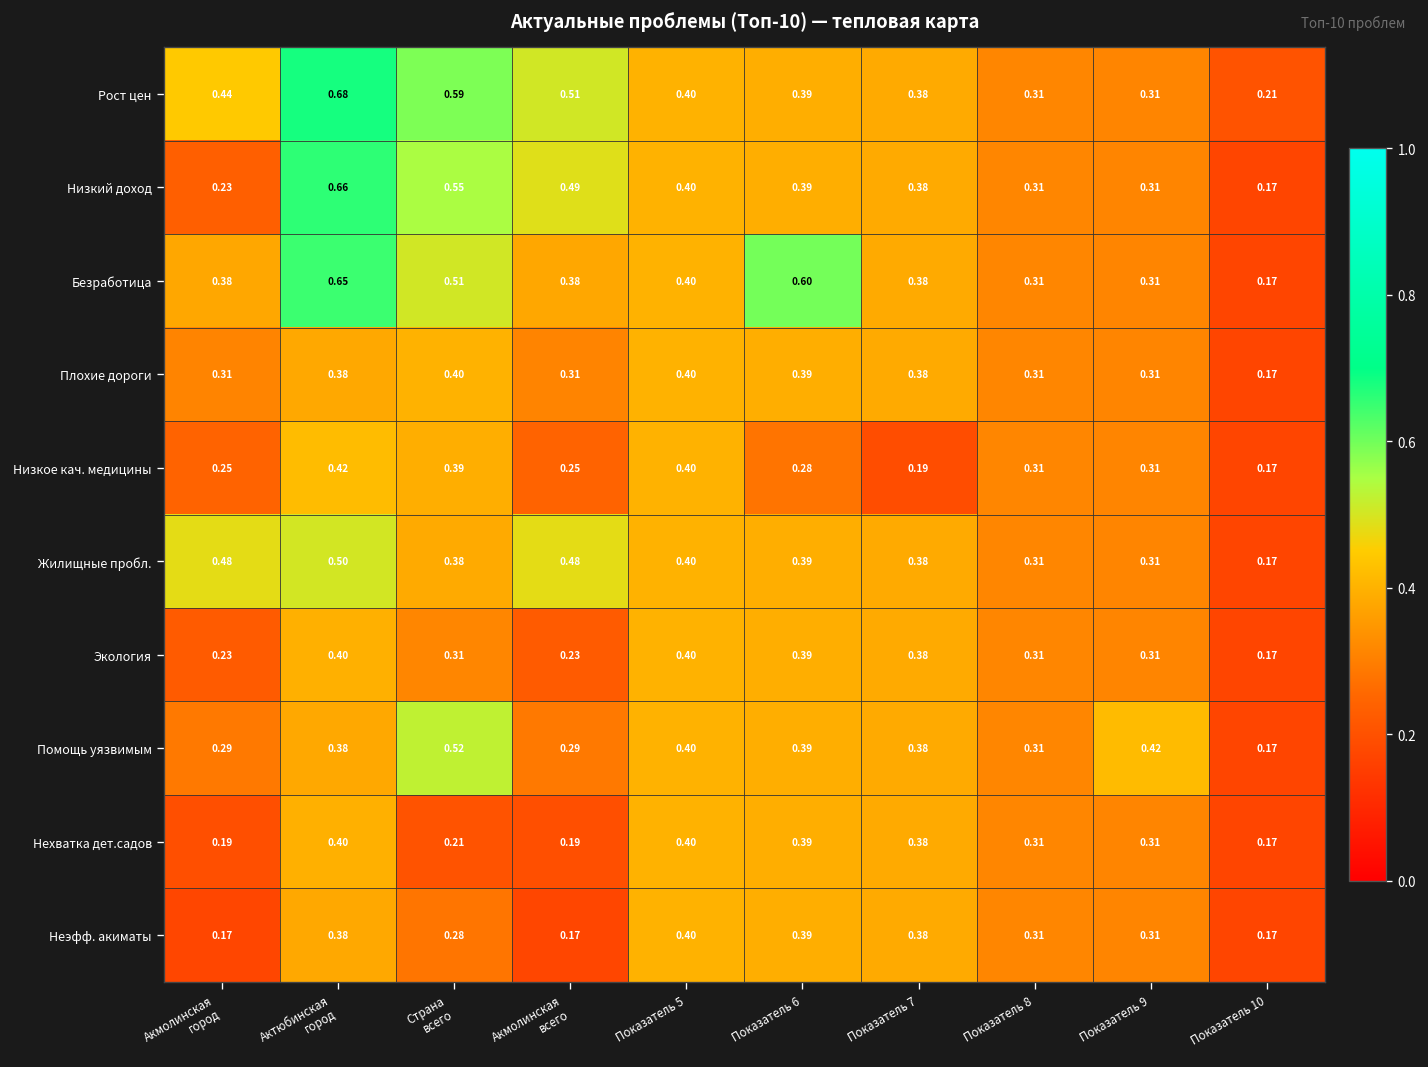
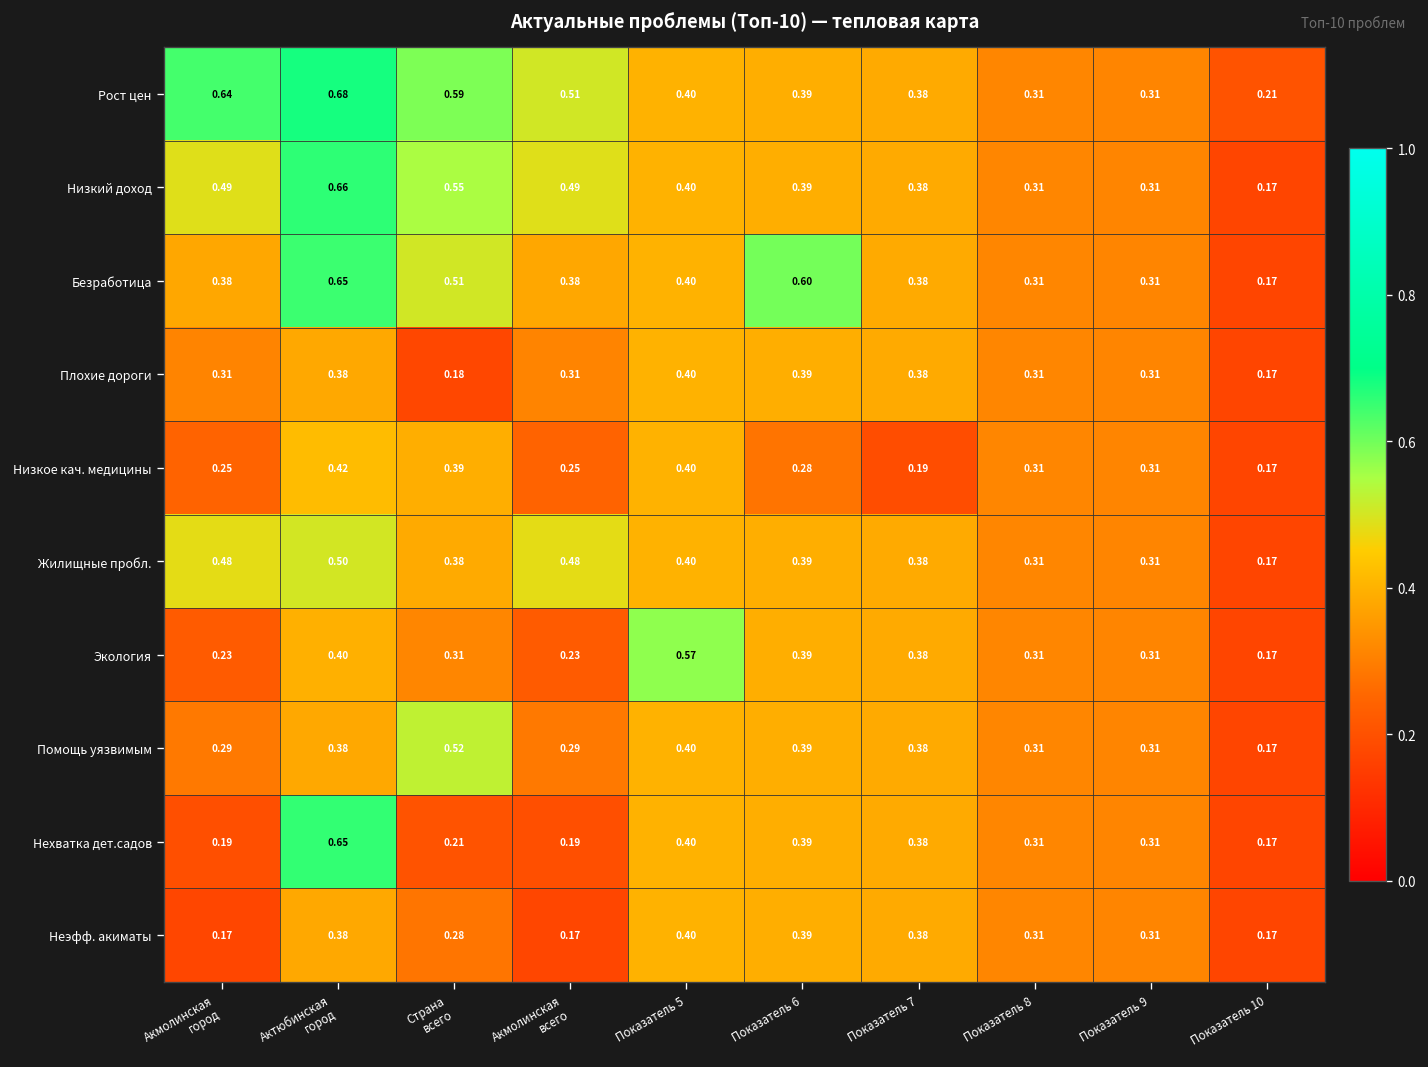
  {
    "Рост цен": {
-     "Акмолинская город": 0.44,
+     "Акмолинская город": 0.64,
      "Актюбинская город": 0.68,
      "Страна всего": 0.59,
      "Акмолинская всего": 0.51,
      "Показатель 5": 0.40,
      "Показатель 6": 0.39,
      "Показатель 7": 0.38,
      "Показатель 8": 0.31,
      "Показатель 9": 0.31,
      "Показатель 10": 0.21
    },
    "Низкий доход": {
-     "Акмолинская город": 0.23,
+     "Акмолинская город": 0.49,
      "Актюбинская город": 0.66,
      "Страна всего": 0.55,
      "Акмолинская всего": 0.49,
      "Показатель 5": 0.40,
      "Показатель 6": 0.39,
      "Показатель 7": 0.38,
      "Показатель 8": 0.31,
      "Показатель 9": 0.31,
      "Показатель 10": 0.17
    },
    "Безработица": {
      "Акмолинская город": 0.38,
      "Актюбинская город": 0.65,
      "Страна всего": 0.51,
      "Акмолинская всего": 0.38,
      "Показатель 5": 0.40,
      "Показатель 6": 0.60,
      "Показатель 7": 0.38,
      "Показатель 8": 0.31,
      "Показатель 9": 0.31,
      "Показатель 10": 0.17
    },
    "Плохие дороги": {
      "Акмолинская город": 0.31,
      "Актюбинская город": 0.38,
-     "Страна всего": 0.40,
+     "Страна всего": 0.18,
      "Акмолинская всего": 0.31,
      "Показатель 5": 0.40,
      "Показатель 6": 0.39,
      "Показатель 7": 0.38,
      "Показатель 8": 0.31,
      "Показатель 9": 0.31,
      "Показатель 10": 0.17
    },
    "Низкое кач. медицины": {
      "Акмолинская город": 0.25,
      "Актюбинская город": 0.42,
      "Страна всего": 0.39,
      "Акмолинская всего": 0.25,
      "Показатель 5": 0.40,
      "Показатель 6": 0.28,
      "Показатель 7": 0.19,
      "Показатель 8": 0.31,
      "Показатель 9": 0.31,
      "Показатель 10": 0.17
    },
    "Жилищные пробл.": {
      "Акмолинская город": 0.48,
      "Актюбинская город": 0.50,
      "Страна всего": 0.38,
      "Акмолинская всего": 0.48,
      "Показатель 5": 0.40,
      "Показатель 6": 0.39,
      "Показатель 7": 0.38,
      "Показатель 8": 0.31,
      "Показатель 9": 0.31,
      "Показатель 10": 0.17
    },
    "Экология": {
      "Акмолинская город": 0.23,
      "Актюбинская город": 0.40,
      "Страна всего": 0.31,
      "Акмолинская всего": 0.23,
-     "Показатель 5": 0.40,
+     "Показатель 5": 0.57,
      "Показатель 6": 0.39,
      "Показатель 7": 0.38,
      "Показатель 8": 0.31,
      "Показатель 9": 0.31,
      "Показатель 10": 0.17
    },
    "Помощь уязвимым": {
      "Акмолинская город": 0.29,
      "Актюбинская город": 0.38,
      "Страна всего": 0.52,
      "Акмолинская всего": 0.29,
      "Показатель 5": 0.40,
      "Показатель 6": 0.39,
      "Показатель 7": 0.38,
      "Показатель 8": 0.31,
-     "Показатель 9": 0.42,
+     "Показатель 9": 0.31,
      "Показатель 10": 0.17
    },
    "Нехватка дет.садов": {
      "Акмолинская город": 0.19,
-     "Актюбинская город": 0.40,
+     "Актюбинская город": 0.65,
      "Страна всего": 0.21,
      "Акмолинская всего": 0.19,
      "Показатель 5": 0.40,
      "Показатель 6": 0.39,
      "Показатель 7": 0.38,
      "Показатель 8": 0.31,
      "Показатель 9": 0.31,
      "Показатель 10": 0.17
    },
    "Неэфф. акиматы": {
      "Акмолинская город": 0.17,
      "Актюбинская город": 0.38,
      "Страна всего": 0.28,
      "Акмолинская всего": 0.17,
      "Показатель 5": 0.40,
      "Показатель 6": 0.39,
      "Показатель 7": 0.38,
      "Показатель 8": 0.31,
      "Показатель 9": 0.31,
      "Показатель 10": 0.17
    }
  }
